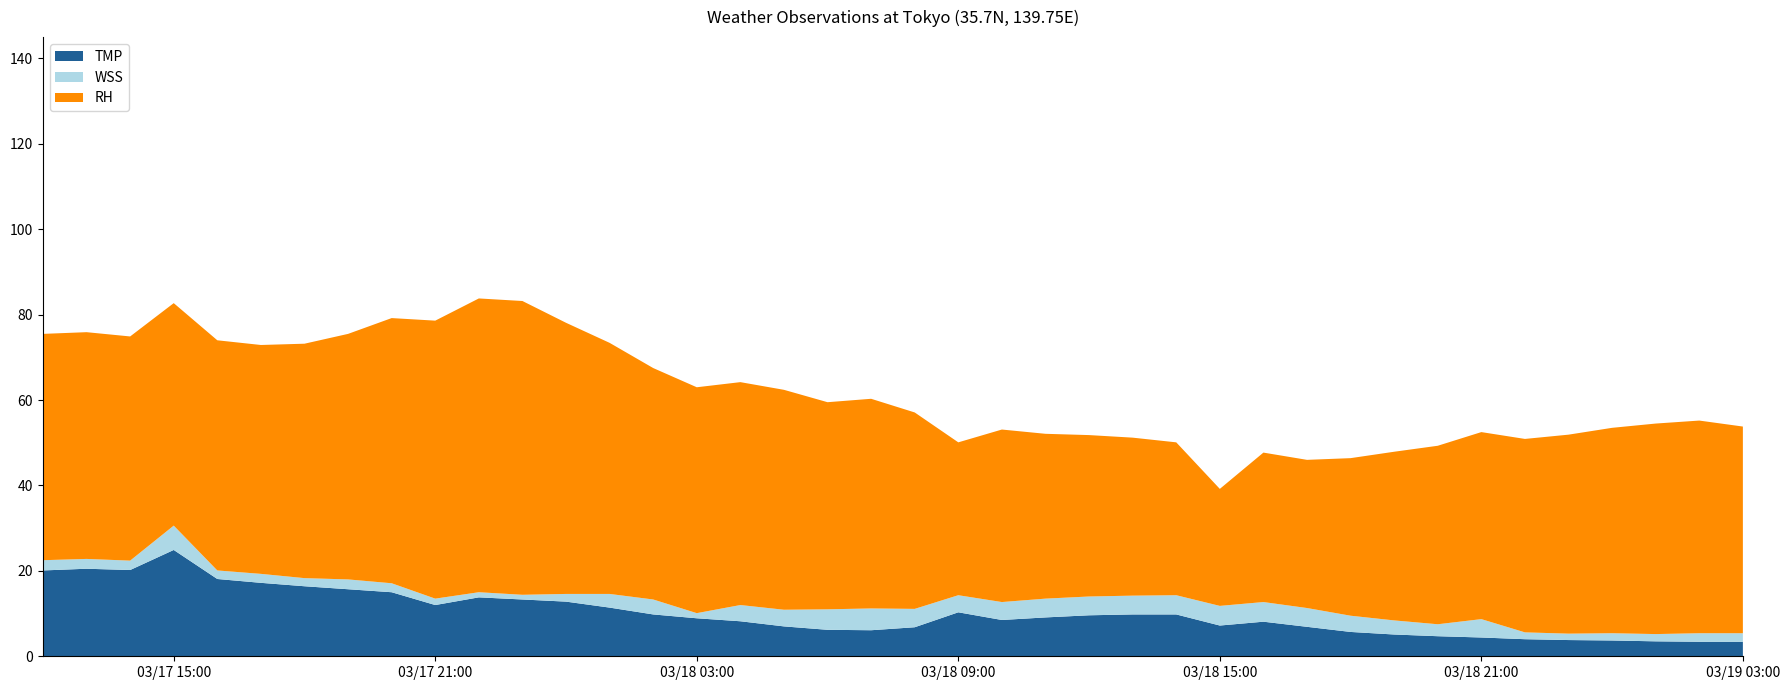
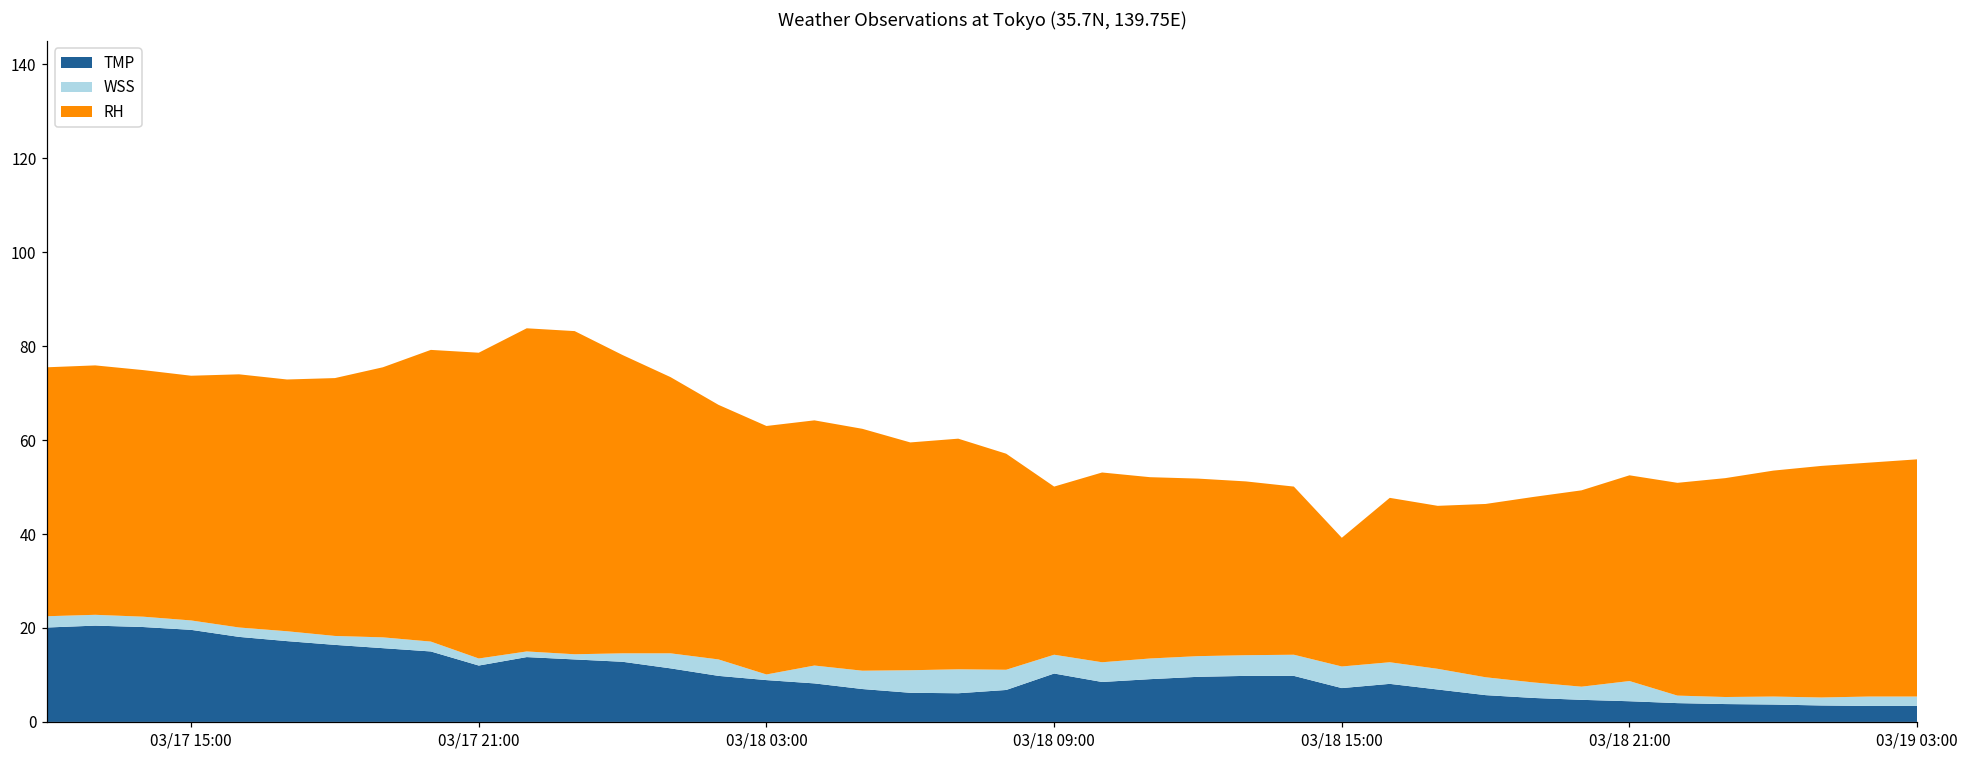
  {
    "TMP": {
-     "03/17 15:00": 25
+     "03/17 15:00": 20
    },
    "WSS": {
-     "03/17 15:00": 6
+     "03/17 15:00": 2
    },
    "RH": {
      "03/17 15:00": 52,
      "03/17 21:00": 65,
      "03/18 03:00": 53,
      "03/18 09:00": 36,
      "03/18 15:00": 27,
      "03/18 21:00": 44,
-     "03/19 03:00": 48
+     "03/19 03:00": 51
    }
  }
